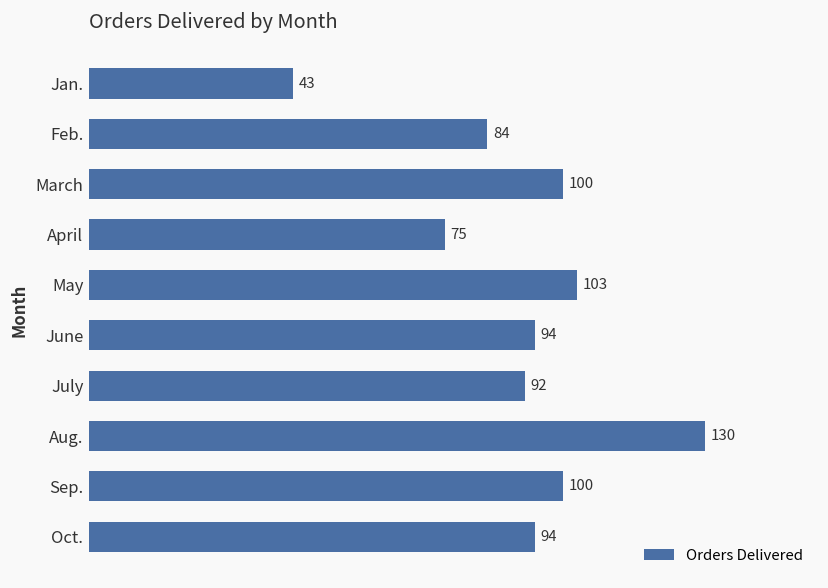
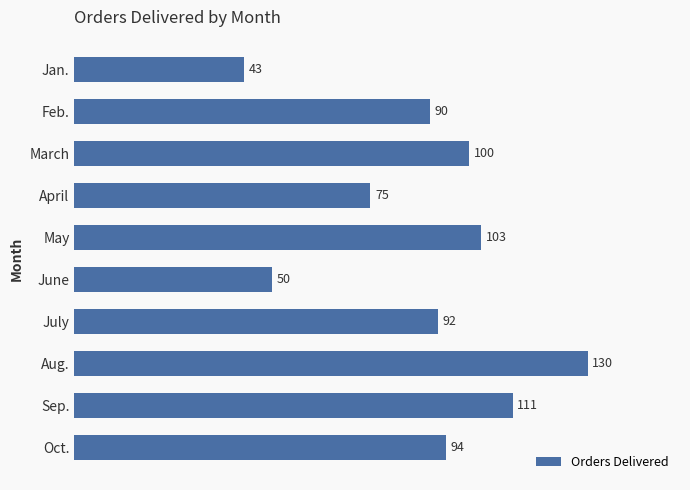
  {
    "Jan.": 43,
-   "Feb.": 84,
+   "Feb.": 90,
    "March": 100,
    "April": 75,
    "May": 103,
-   "June": 94,
+   "June": 50,
    "July": 92,
    "Aug.": 130,
-   "Sep.": 100,
+   "Sep.": 111,
    "Oct.": 94
  }
